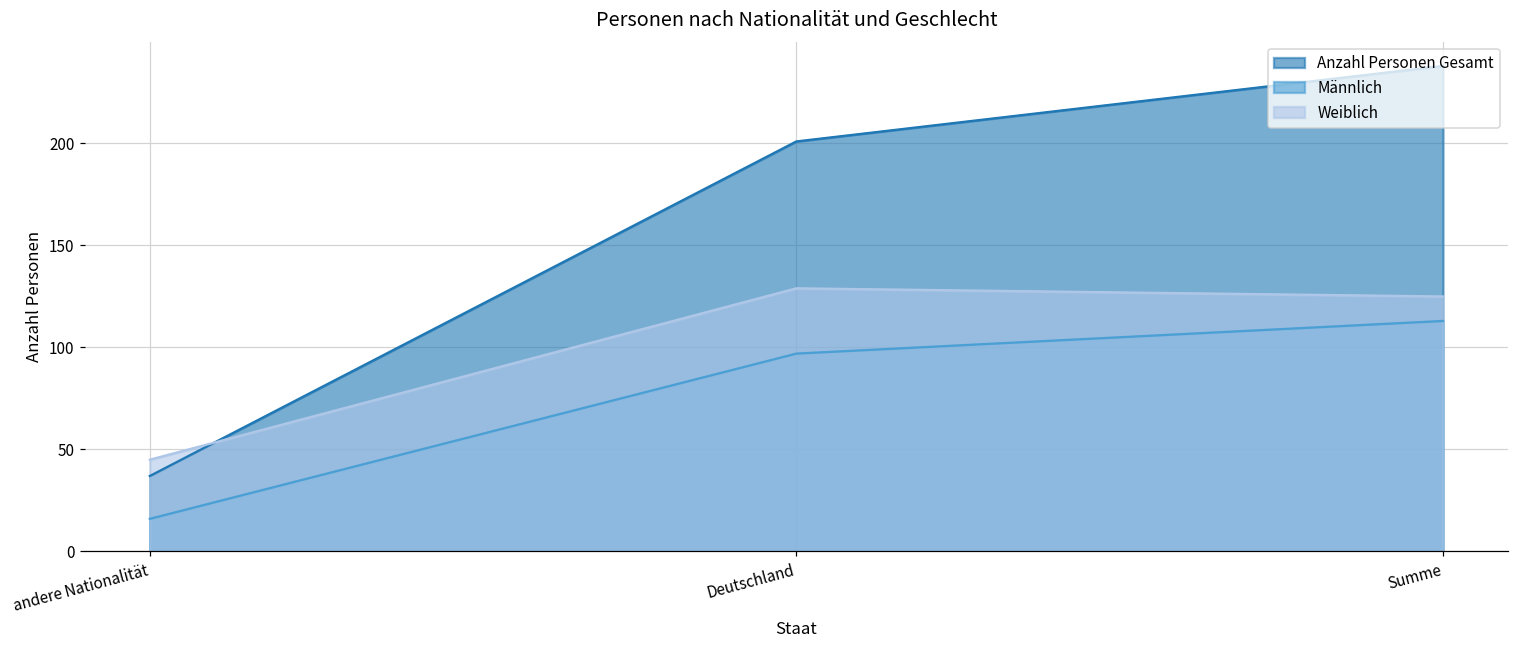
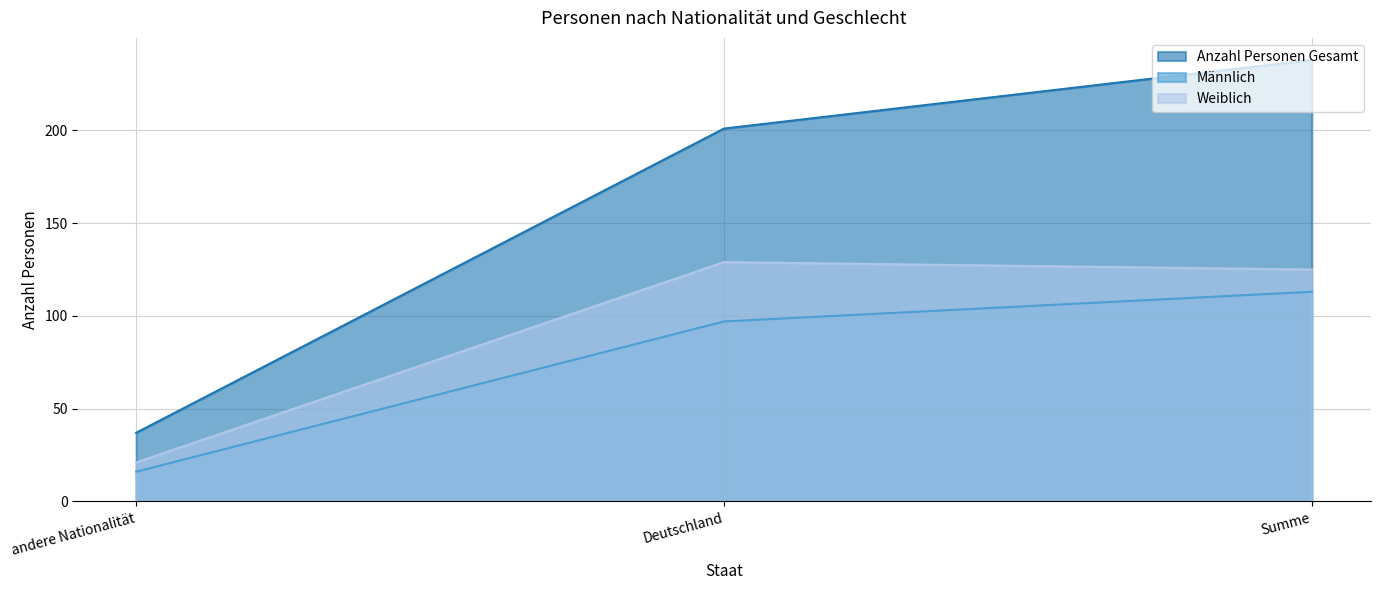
  {
    "Weiblich": {
-     "andere Nationalität": 45,
+     "andere Nationalität": 21,
      "Deutschland": 129,
      "Summe": 125
    }
  }
